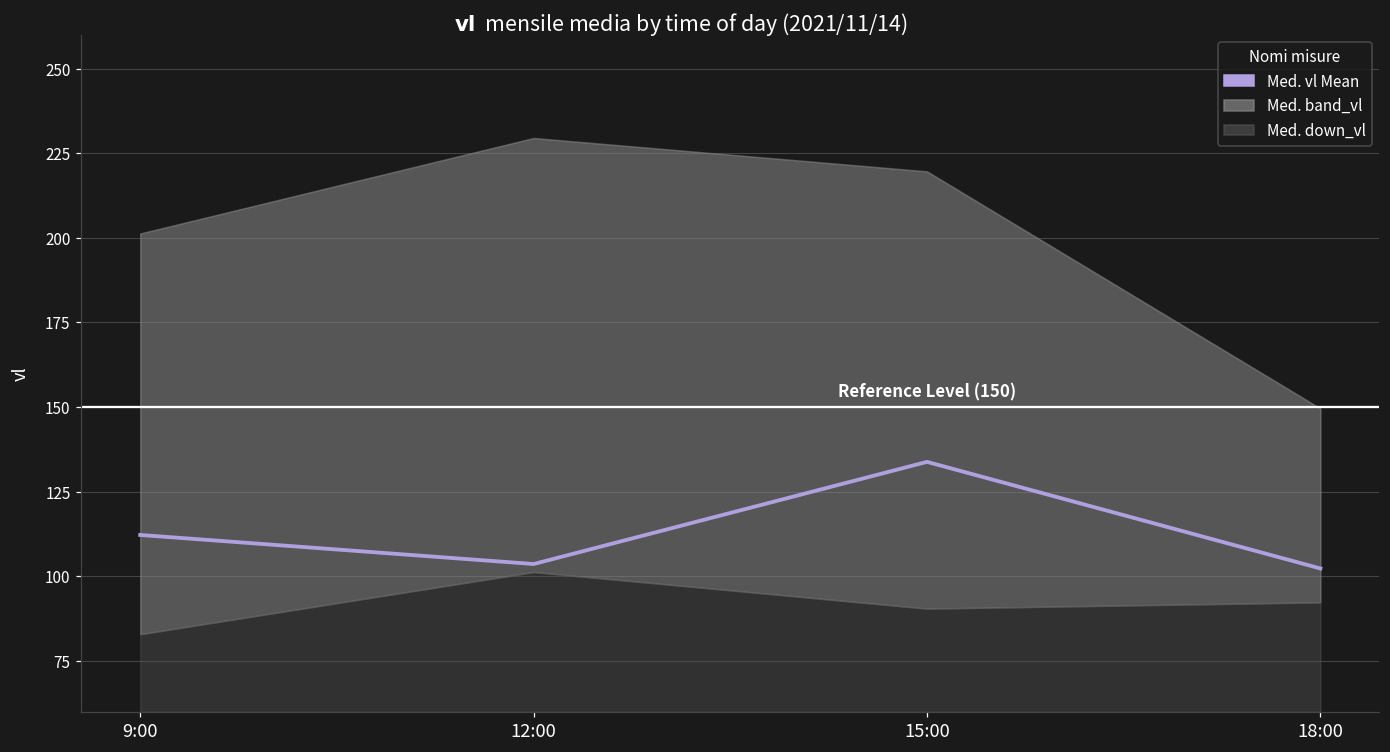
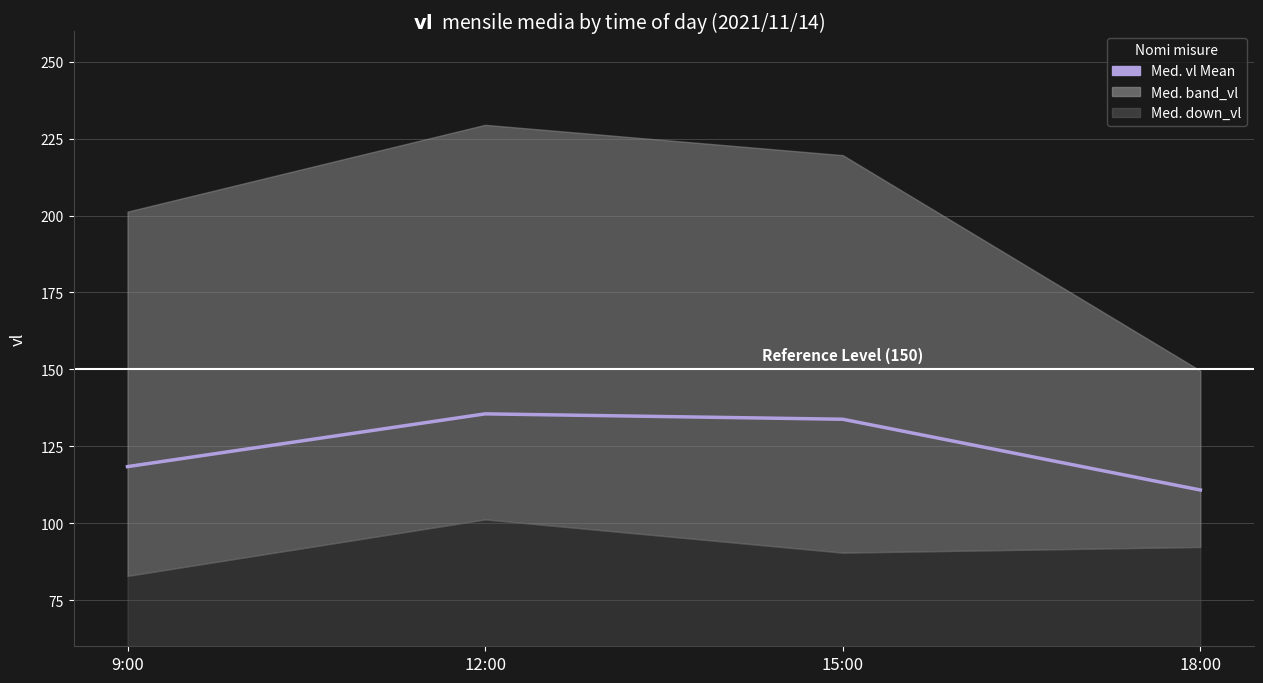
  {
    "Med. vl Mean": {
-     "9:00": 112,
-     "12:00": 104,
+     "9:00": 118,
+     "12:00": 136,
      "15:00": 134,
-     "18:00": 102
+     "18:00": 111
    },
    "Med. down_vl": {
      "9:00": 83,
      "12:00": 101,
      "15:00": 90,
      "18:00": 92
    }
  }
